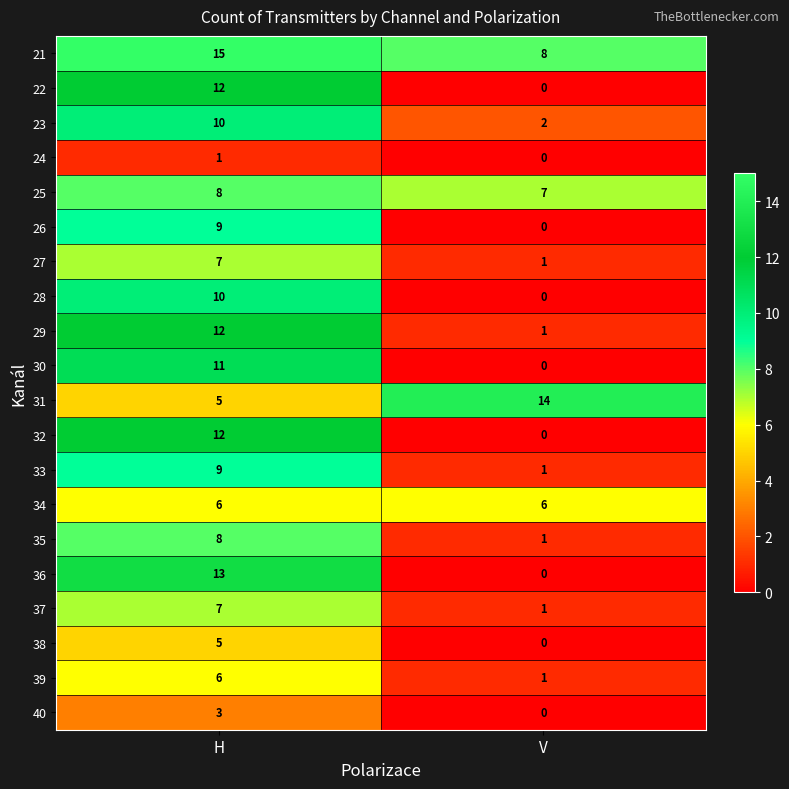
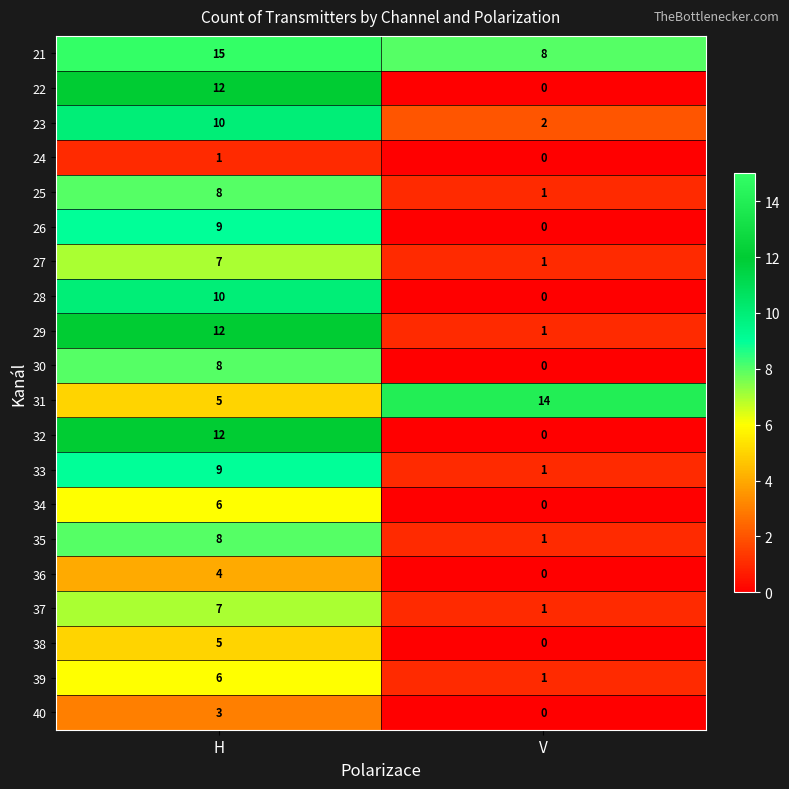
  {
    "21": {
      "H": 15,
      "V": 8
    },
    "22": {
      "H": 12,
      "V": 0
    },
    "23": {
      "H": 10,
      "V": 2
    },
    "24": {
      "H": 1,
      "V": 0
    },
    "25": {
      "H": 8,
-     "V": 7
+     "V": 1
    },
    "26": {
      "H": 9,
      "V": 0
    },
    "27": {
      "H": 7,
      "V": 1
    },
    "28": {
      "H": 10,
      "V": 0
    },
    "29": {
      "H": 12,
      "V": 1
    },
    "30": {
-     "H": 11,
+     "H": 8,
      "V": 0
    },
    "31": {
      "H": 5,
      "V": 14
    },
    "32": {
      "H": 12,
      "V": 0
    },
    "33": {
      "H": 9,
      "V": 1
    },
    "34": {
      "H": 6,
-     "V": 6
+     "V": 0
    },
    "35": {
      "H": 8,
      "V": 1
    },
    "36": {
-     "H": 13,
+     "H": 4,
      "V": 0
    },
    "37": {
      "H": 7,
      "V": 1
    },
    "38": {
      "H": 5,
      "V": 0
    },
    "39": {
      "H": 6,
      "V": 1
    },
    "40": {
      "H": 3,
      "V": 0
    }
  }
